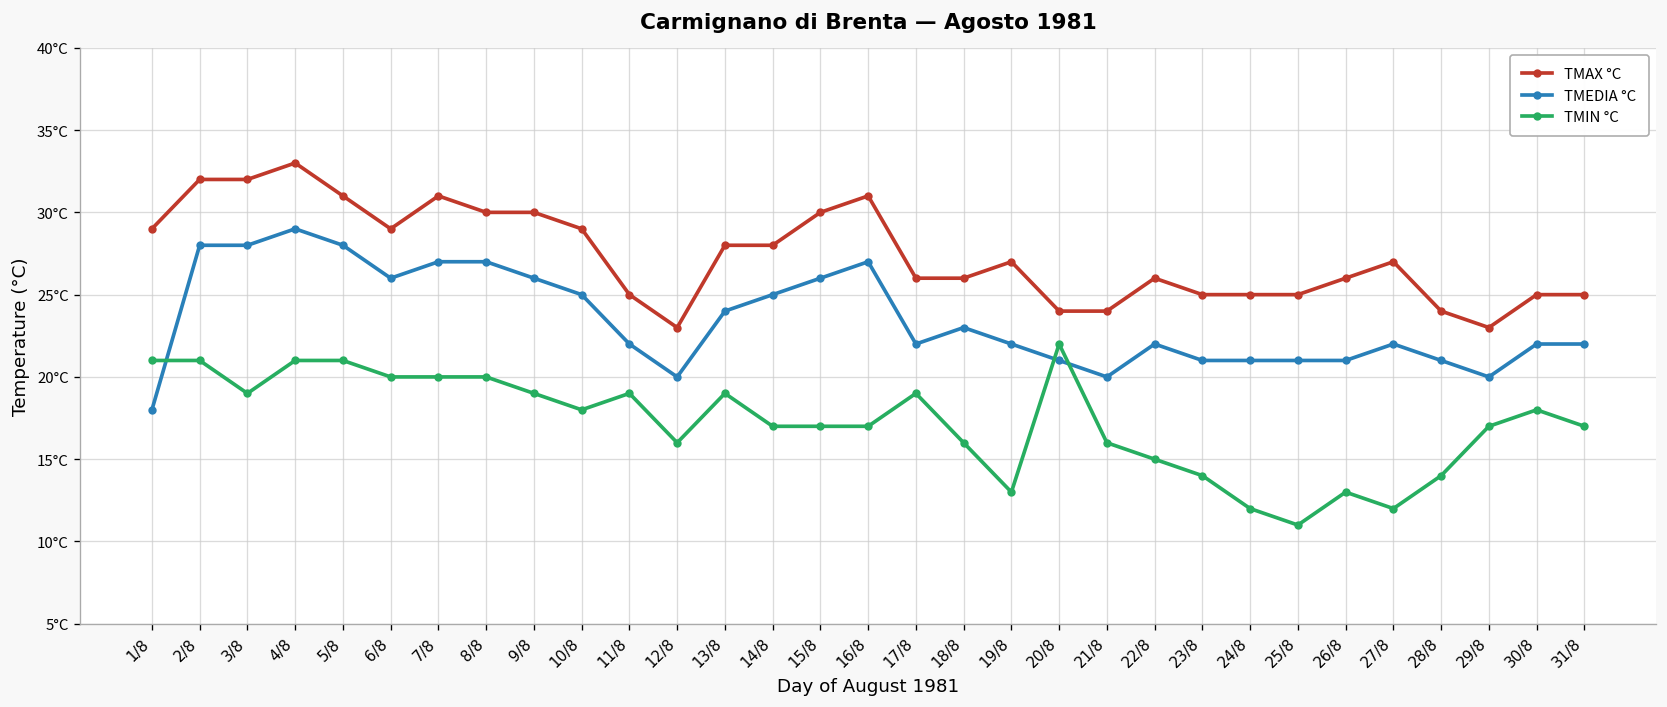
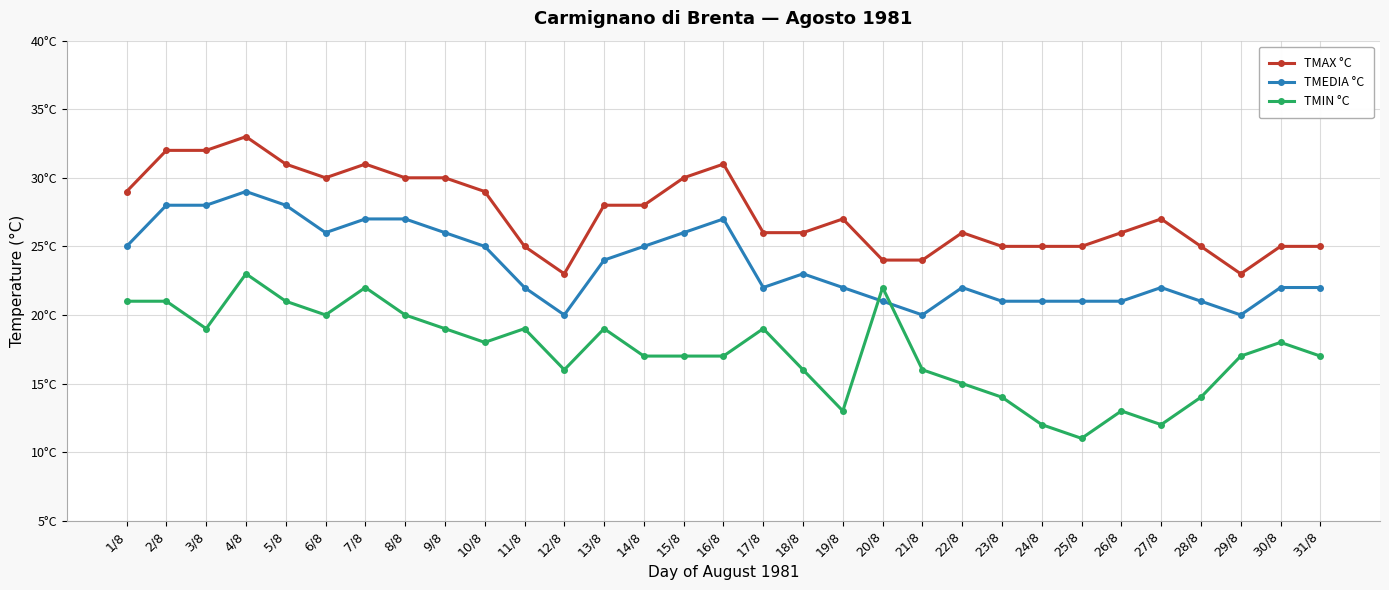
  {
    "TMAX °C": {
      "1/8": "29°C",
      "2/8": "32°C",
      "3/8": "32°C",
      "4/8": "33°C",
      "5/8": "31°C",
-     "6/8": "29°C",
+     "6/8": "30°C",
      "7/8": "31°C",
      "8/8": "30°C",
      "9/8": "30°C",
      "10/8": "29°C",
      "11/8": "25°C",
      "12/8": "23°C",
      "13/8": "28°C",
      "14/8": "28°C",
      "15/8": "30°C",
      "16/8": "31°C",
      "17/8": "26°C",
      "18/8": "26°C",
      "19/8": "27°C",
      "20/8": "24°C",
      "21/8": "24°C",
      "22/8": "26°C",
      "23/8": "25°C",
      "24/8": "25°C",
      "25/8": "25°C",
      "26/8": "26°C",
      "27/8": "27°C",
-     "28/8": "24°C",
+     "28/8": "25°C",
      "29/8": "23°C",
      "30/8": "25°C",
      "31/8": "25°C"
    },
    "TMEDIA °C": {
-     "1/8": "18°C",
+     "1/8": "25°C",
      "2/8": "28°C",
      "3/8": "28°C",
      "4/8": "29°C",
      "5/8": "28°C",
      "6/8": "26°C",
      "7/8": "27°C",
      "8/8": "27°C",
      "9/8": "26°C",
      "10/8": "25°C",
      "11/8": "22°C",
      "12/8": "20°C",
      "13/8": "24°C",
      "14/8": "25°C",
      "15/8": "26°C",
      "16/8": "27°C",
      "17/8": "22°C",
      "18/8": "23°C",
      "19/8": "22°C",
      "20/8": "21°C",
      "21/8": "20°C",
      "22/8": "22°C",
      "23/8": "21°C",
      "24/8": "21°C",
      "25/8": "21°C",
      "26/8": "21°C",
      "27/8": "22°C",
      "28/8": "21°C",
      "29/8": "20°C",
      "30/8": "22°C",
      "31/8": "22°C"
    },
    "TMIN °C": {
      "1/8": "21°C",
      "2/8": "21°C",
      "3/8": "19°C",
-     "4/8": "21°C",
+     "4/8": "23°C",
      "5/8": "21°C",
      "6/8": "20°C",
-     "7/8": "20°C",
+     "7/8": "22°C",
      "8/8": "20°C",
      "9/8": "19°C",
      "10/8": "18°C",
      "11/8": "19°C",
      "12/8": "16°C",
      "13/8": "19°C",
      "14/8": "17°C",
      "15/8": "17°C",
      "16/8": "17°C",
      "17/8": "19°C",
      "18/8": "16°C",
      "19/8": "13°C",
      "20/8": "22°C",
      "21/8": "16°C",
      "22/8": "15°C",
      "23/8": "14°C",
      "24/8": "12°C",
      "25/8": "11°C",
      "26/8": "13°C",
      "27/8": "12°C",
      "28/8": "14°C",
      "29/8": "17°C",
      "30/8": "18°C",
      "31/8": "17°C"
    }
  }
